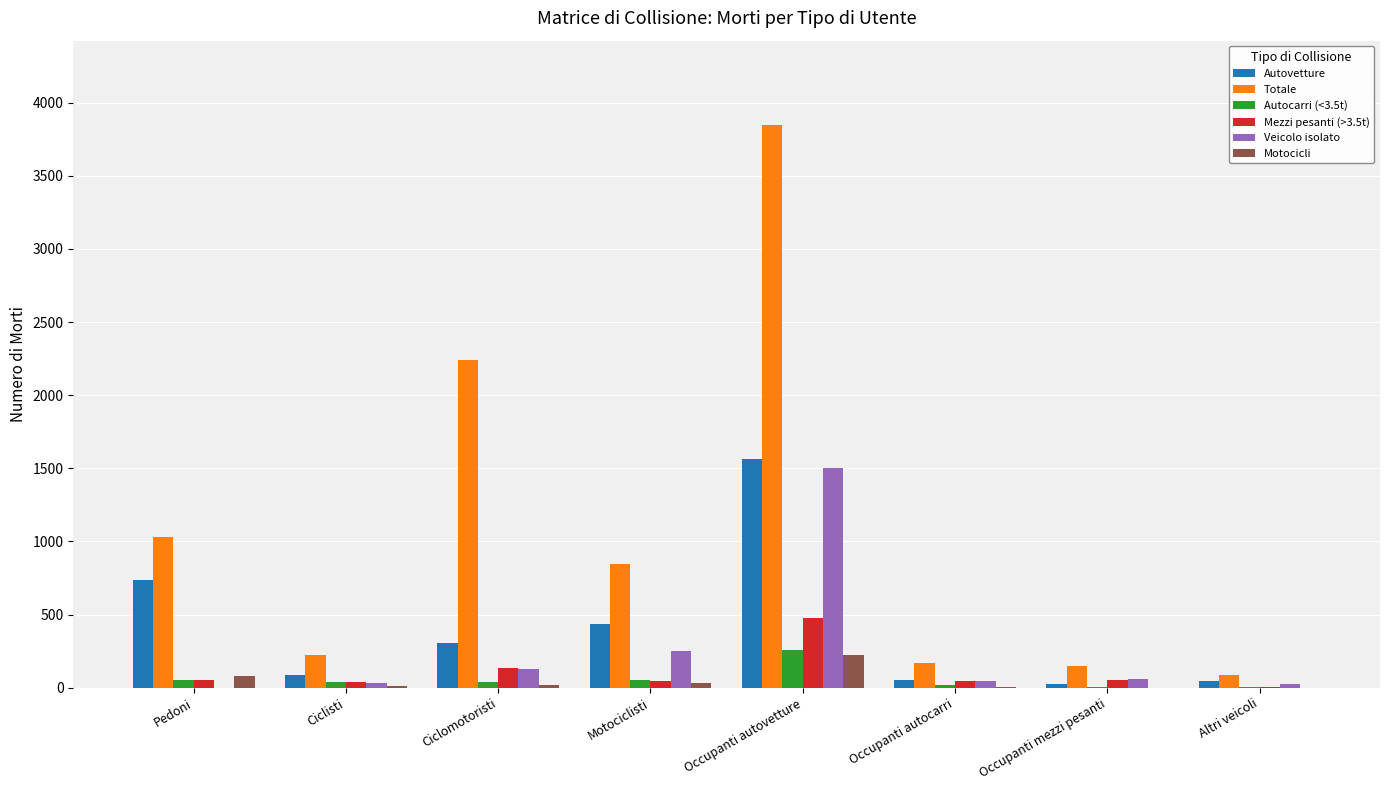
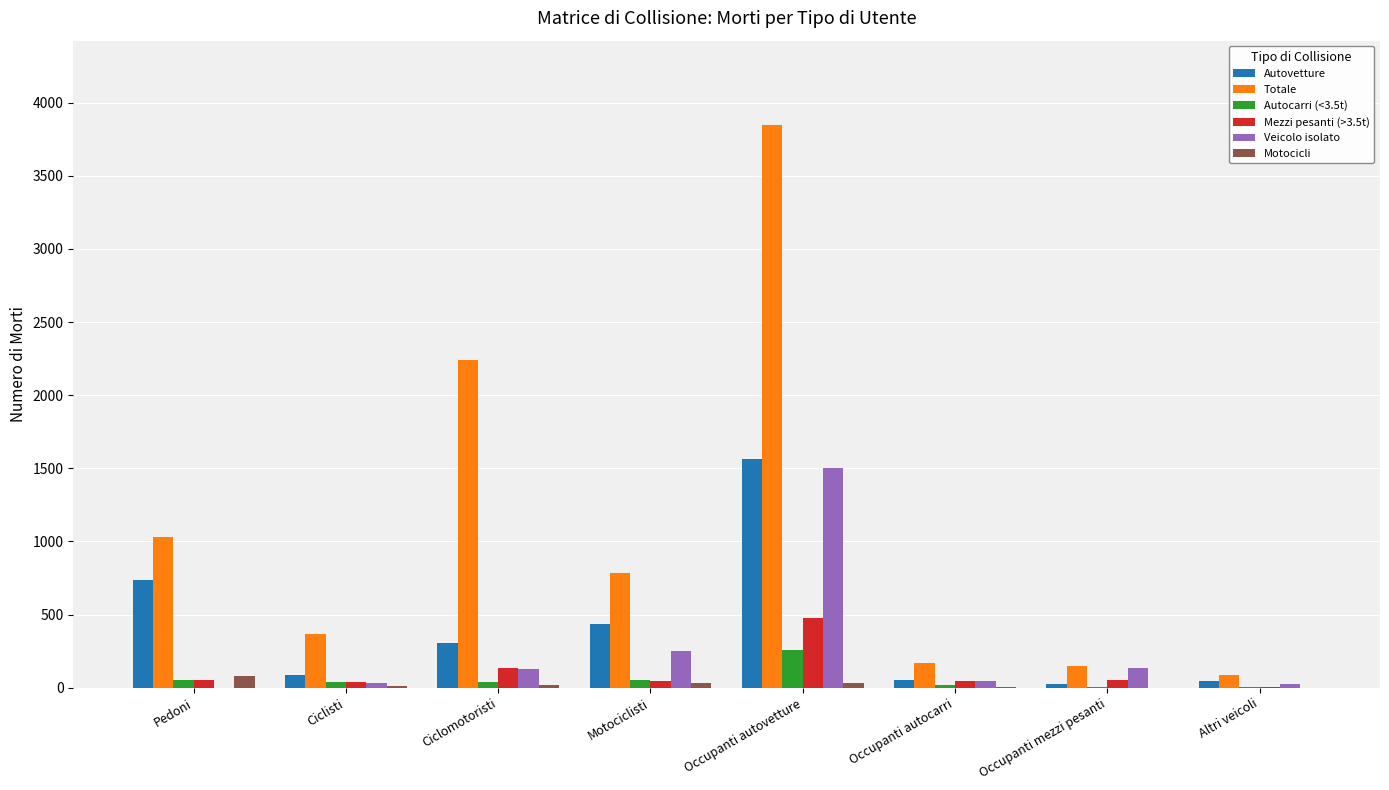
  {
    "Autovetture": {
      "Pedoni": 730,
      "Ciclisti": 90,
      "Ciclomotoristi": 310,
      "Motociclisti": 440,
      "Occupanti autovetture": 1560,
      "Occupanti autocarri": 60,
      "Occupanti mezzi pesanti": 30,
      "Altri veicoli": 40
    },
    "Totale": {
      "Pedoni": 1030,
-     "Ciclisti": 220,
+     "Ciclisti": 370,
      "Ciclomotoristi": 2240,
-     "Motociclisti": 850,
+     "Motociclisti": 780,
      "Occupanti autovetture": 3850,
      "Occupanti autocarri": 170,
      "Occupanti mezzi pesanti": 150,
      "Altri veicoli": 90
    },
    "Autocarri (<3.5t)": {
      "Pedoni": 50,
      "Ciclisti": 40,
      "Ciclomotoristi": 40,
      "Motociclisti": 50,
      "Occupanti autovetture": 260,
      "Occupanti autocarri": 20
    },
    "Mezzi pesanti (>3.5t)": {
      "Pedoni": 50,
      "Ciclisti": 40,
      "Ciclomotoristi": 130,
      "Motociclisti": 40,
      "Occupanti autovetture": 480,
      "Occupanti autocarri": 50,
      "Occupanti mezzi pesanti": 50
    },
    "Veicolo isolato": {
      "Pedoni": 0,
      "Ciclisti": 30,
      "Ciclomotoristi": 130,
      "Motociclisti": 250,
      "Occupanti autovetture": 1500,
      "Occupanti autocarri": 50,
-     "Occupanti mezzi pesanti": 60,
+     "Occupanti mezzi pesanti": 130,
      "Altri veicoli": 30
    },
    "Motocicli": {
      "Pedoni": 80,
      "Ciclomotoristi": 20,
      "Motociclisti": 40,
-     "Occupanti autovetture": 220,
+     "Occupanti autovetture": 30,
      "Occupanti mezzi pesanti": 0
    }
  }
